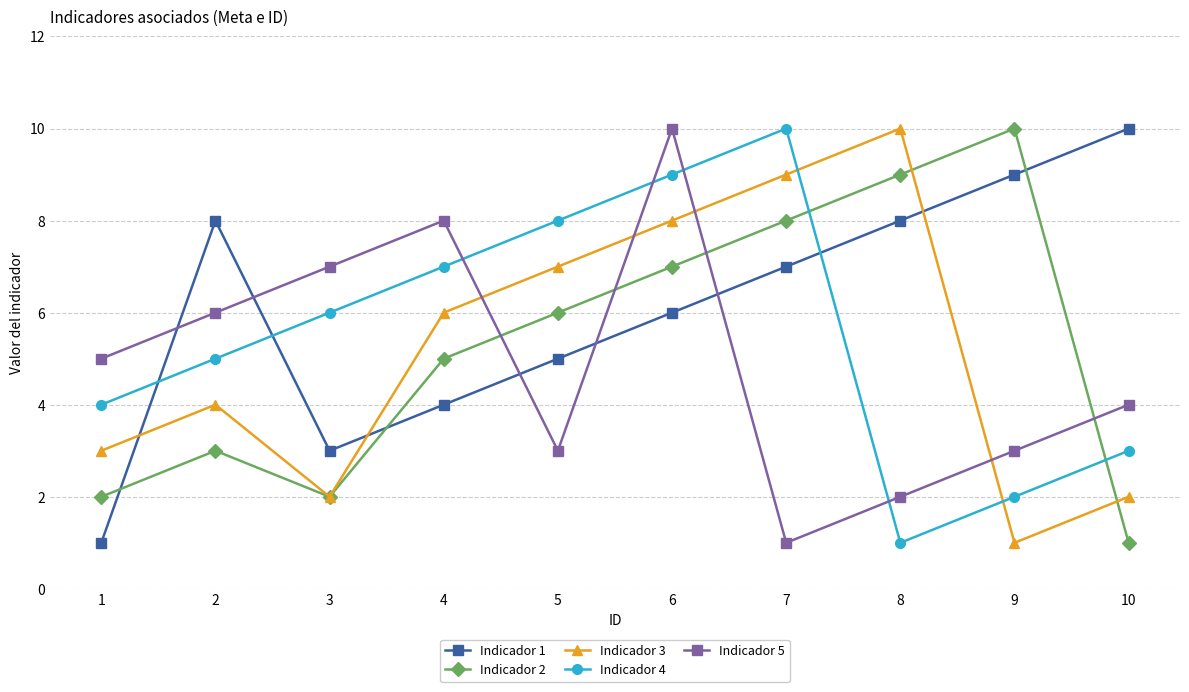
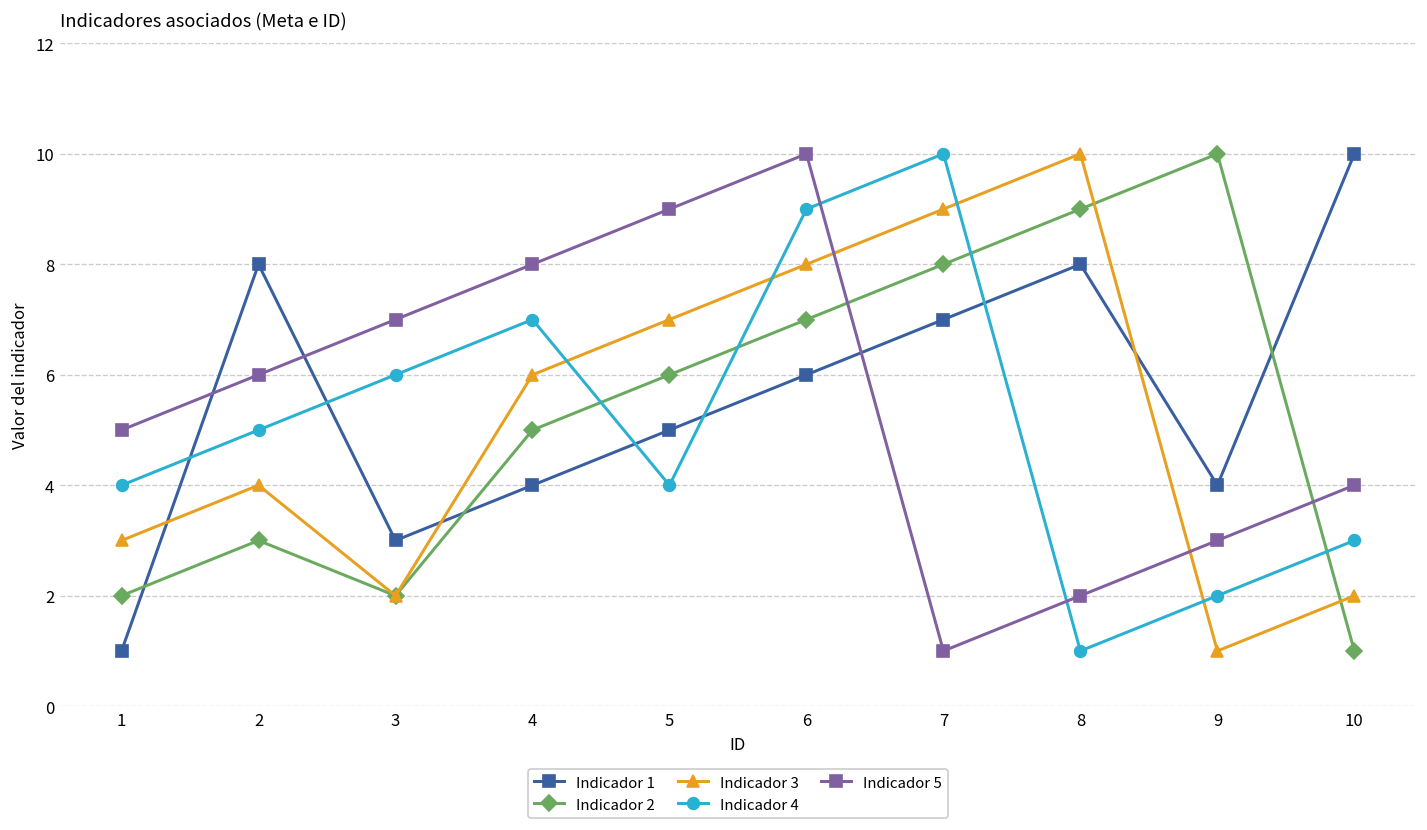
  {
    "Indicador 1": {
      "1": 1,
      "2": 8,
      "3": 3,
      "4": 4,
      "5": 5,
      "6": 6,
      "7": 7,
      "8": 8,
-     "9": 9,
+     "9": 4,
      "10": 10
    },
    "Indicador 2": {
      "1": 2,
      "2": 3,
      "4": 5,
      "5": 6,
      "6": 7,
      "7": 8,
      "8": 9,
      "9": 10,
      "10": 1
    },
    "Indicador 3": {
      "1": 3,
      "2": 4,
      "4": 6,
      "5": 7,
      "6": 8,
      "7": 9,
      "8": 10,
      "9": 1,
      "10": 2
    },
    "Indicador 4": {
      "1": 4,
      "2": 5,
      "3": 6,
      "4": 7,
-     "5": 8,
+     "5": 4,
      "6": 9,
      "7": 10,
      "8": 1,
      "9": 2,
      "10": 3
    },
    "Indicador 5": {
      "1": 5,
      "2": 6,
      "3": 7,
      "4": 8,
-     "5": 3,
+     "5": 9,
      "6": 10,
      "7": 1,
      "8": 2,
      "9": 3,
      "10": 4
    }
  }
